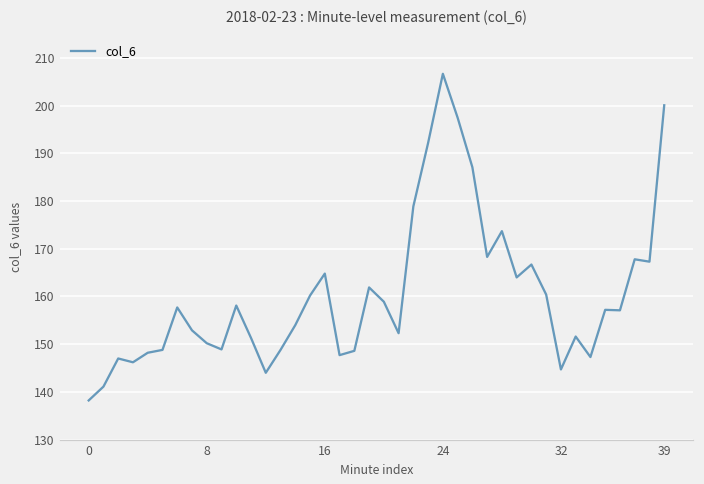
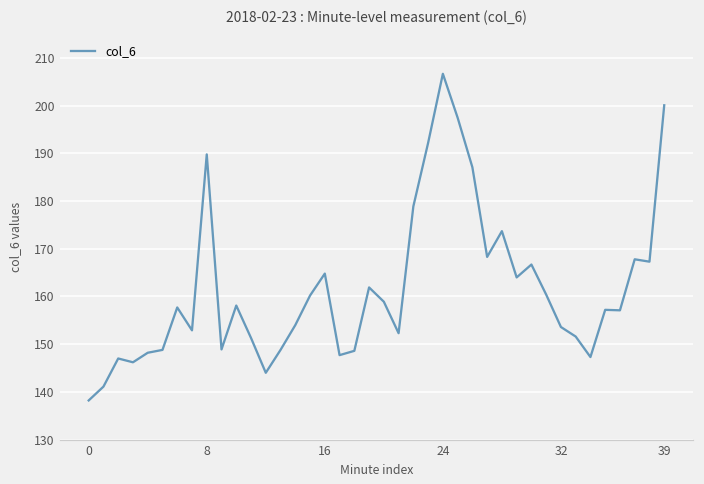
  {
    "0": 138,
-   "8": 150,
+   "8": 190,
    "16": 165,
    "24": 207,
-   "32": 145,
+   "32": 154,
    "39": 200
  }
